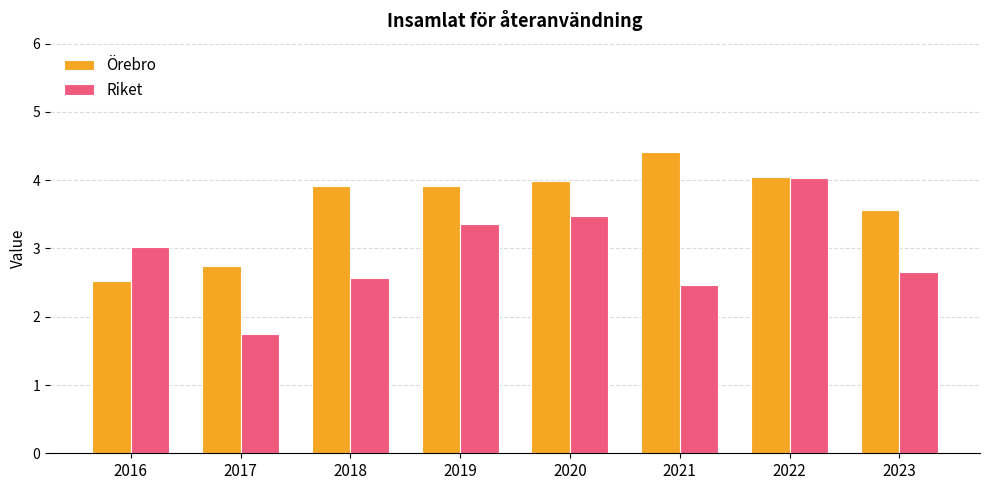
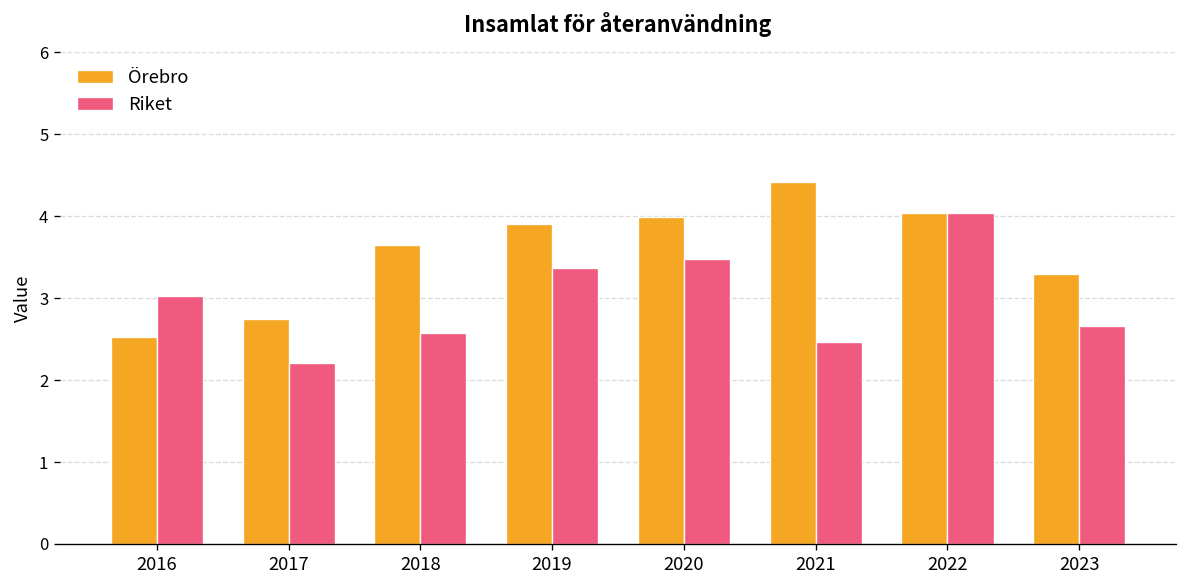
  {
    "Örebro": {
      "2016": 2.5,
      "2017": 2.7,
-     "2018": 3.9,
+     "2018": 3.7,
      "2019": 3.9,
      "2020": 4.0,
      "2021": 4.4,
      "2022": 4.0,
-     "2023": 3.6
+     "2023": 3.3
    },
    "Riket": {
      "2016": 3.0,
-     "2017": 1.7,
+     "2017": 2.2,
      "2018": 2.6,
      "2019": 3.4,
      "2020": 3.5,
      "2021": 2.5,
      "2022": 4.0,
      "2023": 2.7
    }
  }
